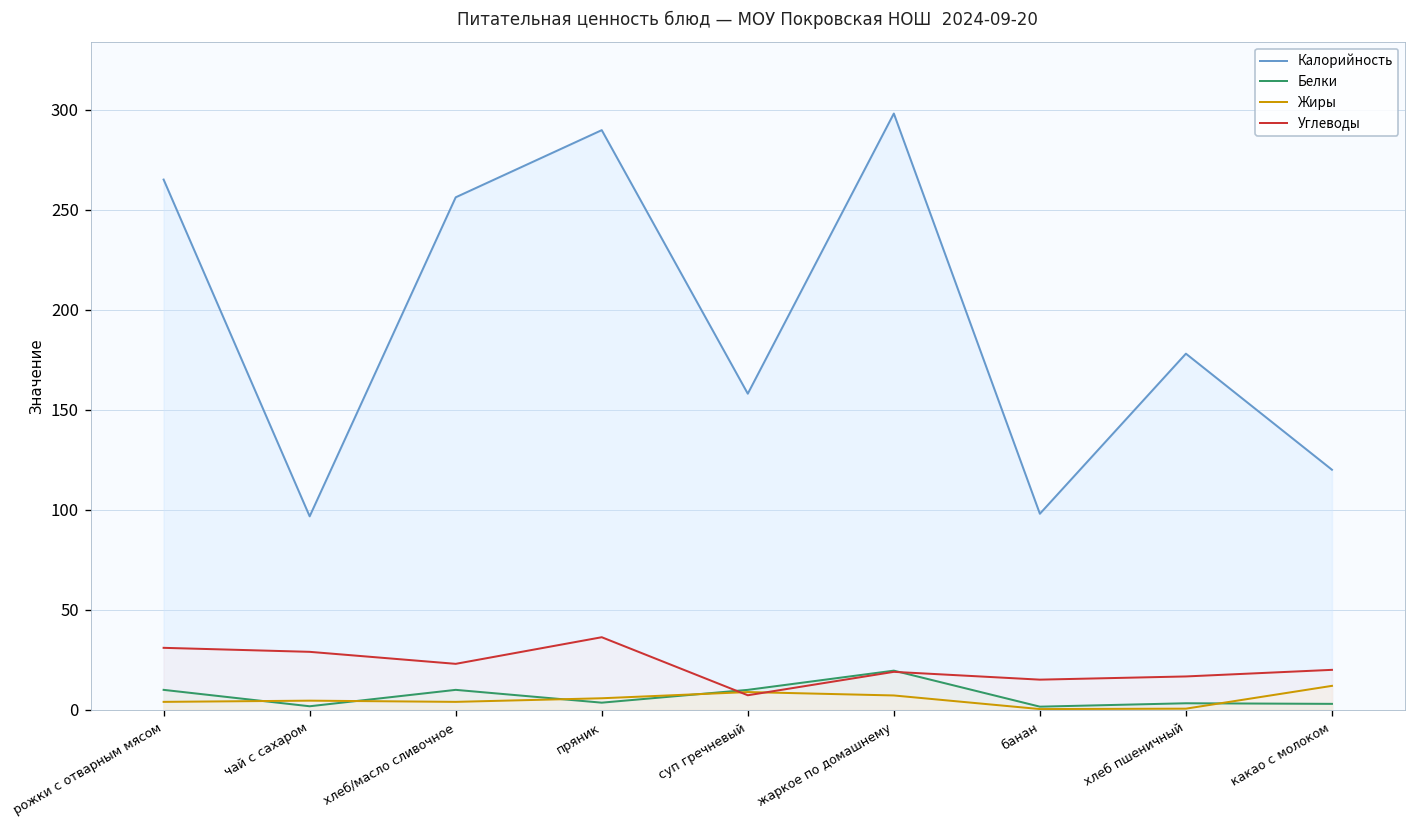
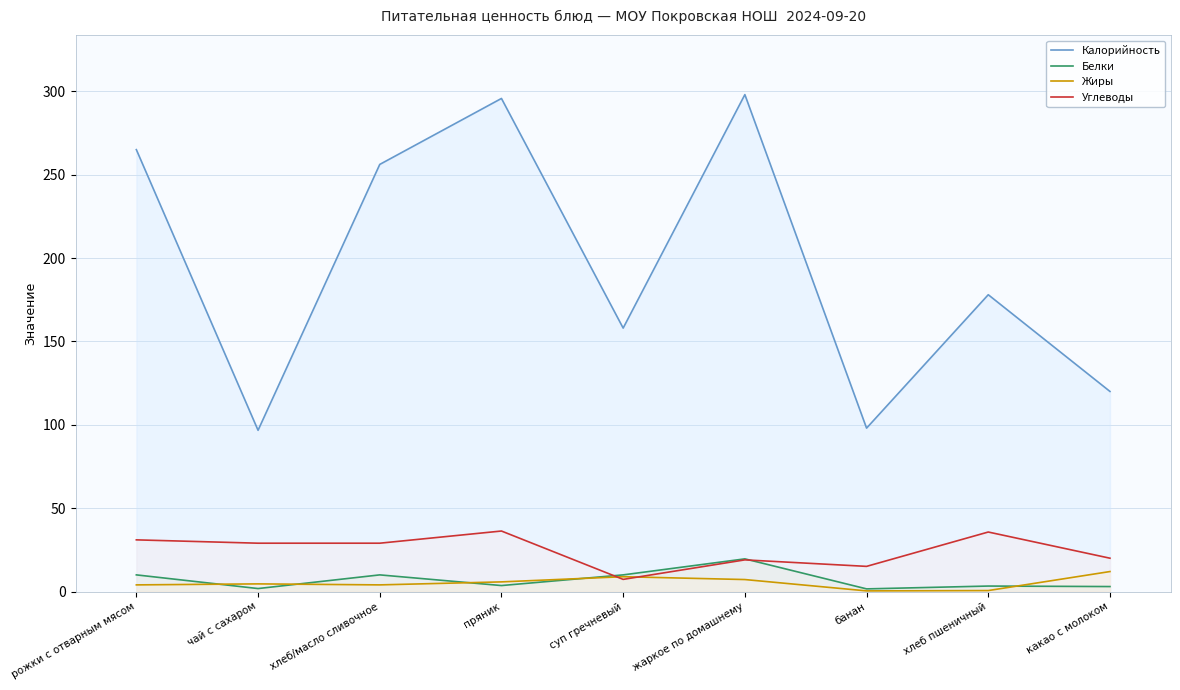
  {
    "Калорийность": {
      "рожки с отварным мясом": 265,
      "чай с сахаром": 97,
      "хлеб/масло сливочное": 256,
-     "пряник": 290,
+     "пряник": 296,
      "суп гречневый": 158,
      "жаркое по домашнему": 298,
      "банан": 98,
      "хлеб пшеничный": 178,
      "какао с молоком": 120
    },
    "Белки": {
      "рожки с отварным мясом": 10,
      "чай с сахаром": 2,
      "хлеб/масло сливочное": 10,
      "пряник": 4,
      "хлеб пшеничный": 3,
      "какао с молоком": 3
    },
    "Жиры": {
      "рожки с отварным мясом": 4,
      "чай с сахаром": 5,
      "хлеб/масло сливочное": 4,
      "пряник": 6,
      "жаркое по домашнему": 7,
      "хлеб пшеничный": 1,
      "какао с молоком": 12
    },
    "Углеводы": {
      "рожки с отварным мясом": 31,
      "чай с сахаром": 29,
-     "хлеб/масло сливочное": 23,
+     "хлеб/масло сливочное": 29,
      "пряник": 36,
      "суп гречневый": 7,
      "банан": 15,
-     "хлеб пшеничный": 17,
+     "хлеб пшеничный": 36,
      "какао с молоком": 20
    }
  }
